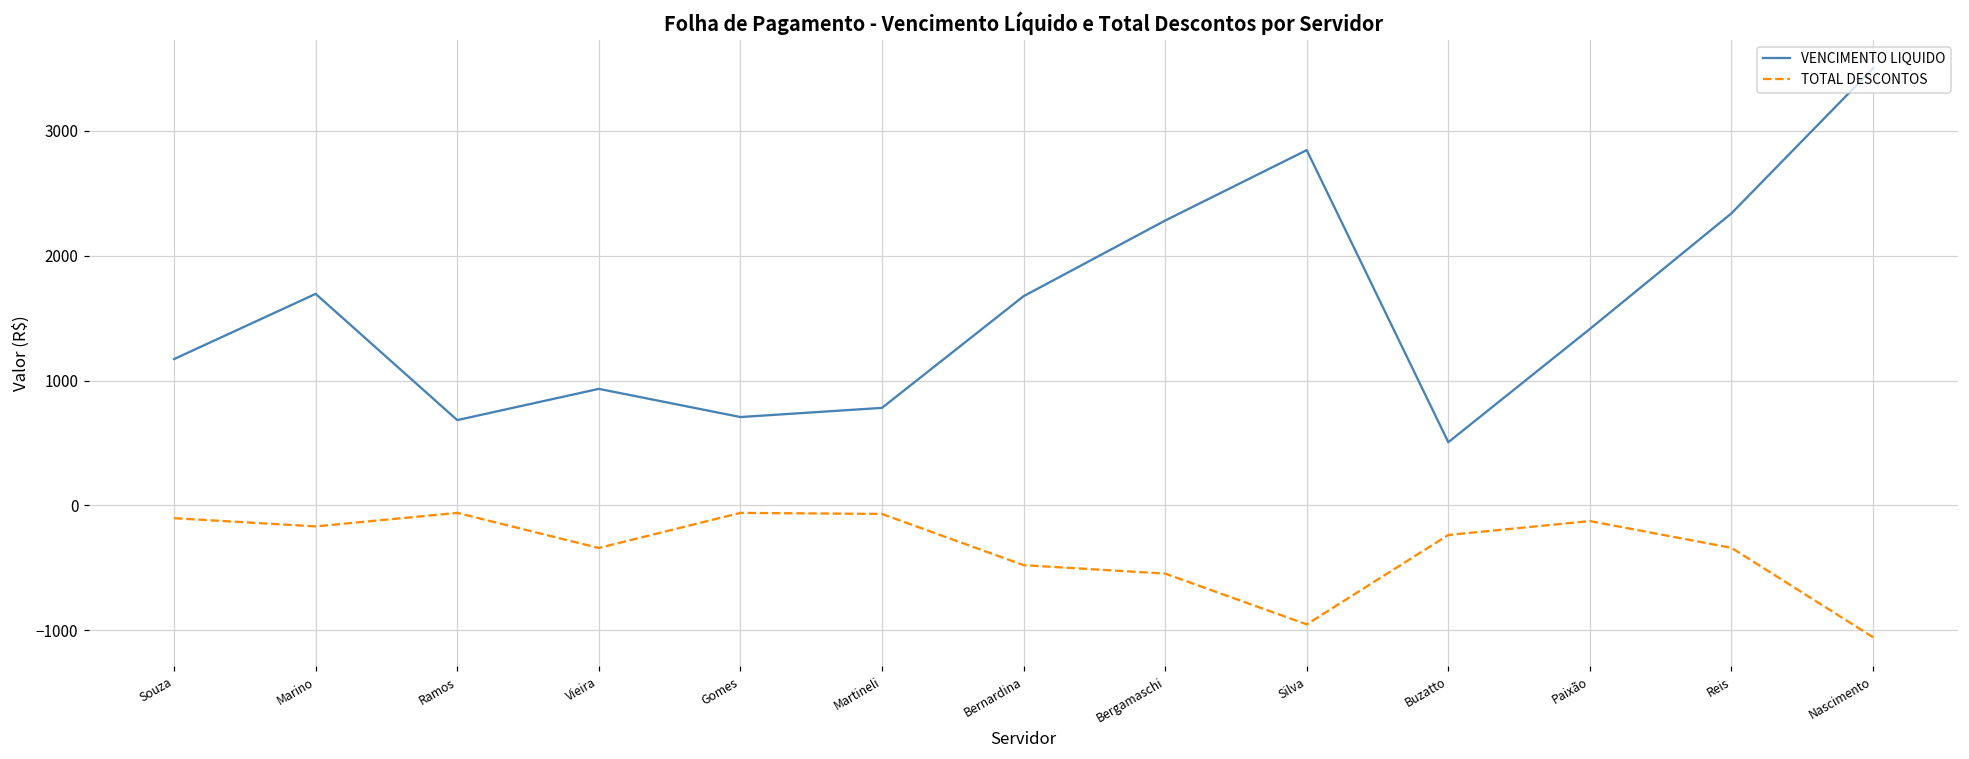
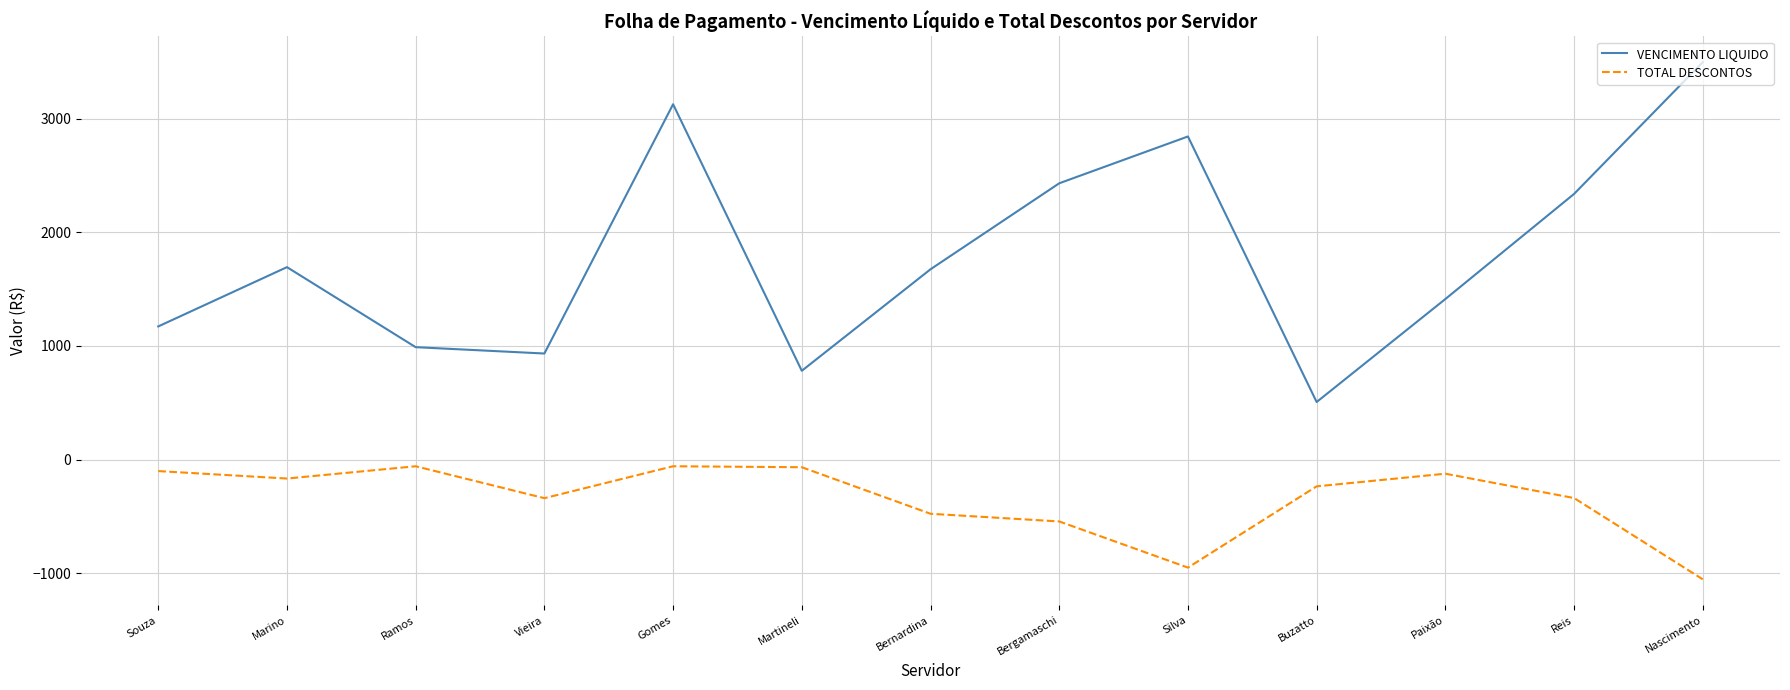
  {
    "VENCIMENTO LIQUIDO": {
      "Souza": 1170,
      "Marino": 1690,
-     "Ramos": 680,
+     "Ramos": 990,
      "Vieira": 930,
-     "Gomes": 710,
+     "Gomes": 3130,
      "Martineli": 780,
      "Bernardina": 1680,
-     "Bergamaschi": 2280,
+     "Bergamaschi": 2430,
      "Silva": 2840,
      "Buzatto": 510,
      "Paixão": 1410,
      "Reis": 2340
    },
    "TOTAL DESCONTOS": {
      "Souza": -100,
      "Marino": -170,
      "Ramos": -60,
      "Vieira": -340,
      "Gomes": -60,
      "Martineli": -70,
      "Bernardina": -480,
      "Bergamaschi": -550,
      "Silva": -950,
      "Buzatto": -240,
      "Paixão": -130,
      "Reis": -340,
      "Nascimento": -1050
    }
  }
